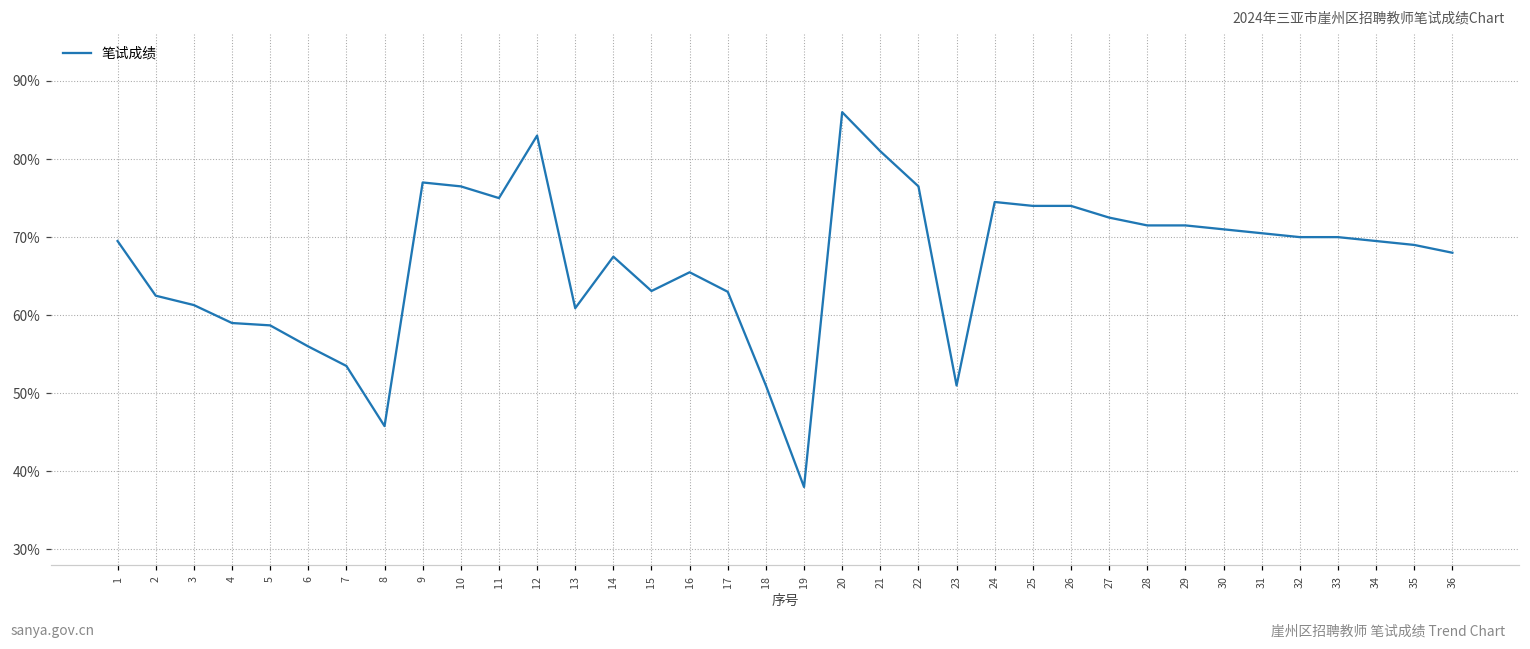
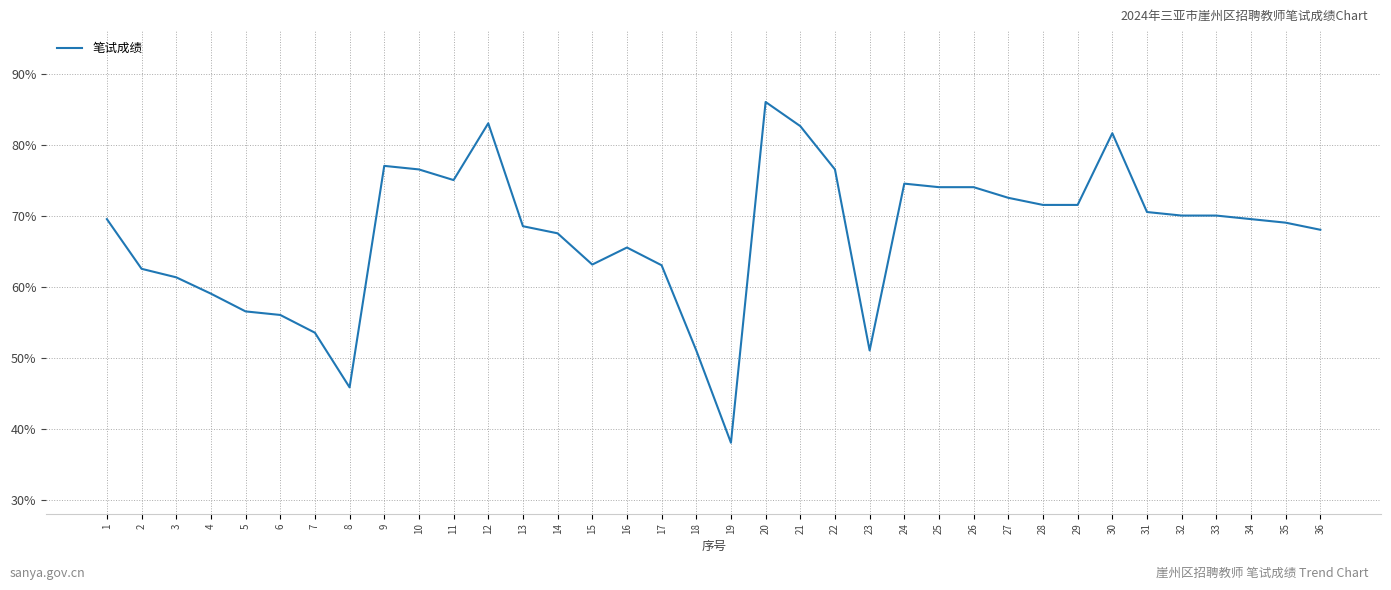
  {
    "1": "70%",
    "2": "63%",
    "3": "61%",
    "4": "59%",
-   "5": "59%",
+   "5": "57%",
    "6": "56%",
    "7": "54%",
    "8": "46%",
    "9": "77%",
    "10": "77%",
    "11": "75%",
    "12": "83%",
-   "13": "61%",
+   "13": "69%",
    "14": "68%",
    "15": "63%",
    "16": "66%",
    "17": "63%",
    "18": "51%",
    "19": "38%",
    "20": "86%",
-   "21": "81%",
+   "21": "83%",
    "22": "77%",
    "23": "51%",
    "24": "75%",
    "25": "74%",
    "26": "74%",
    "27": "73%",
    "28": "72%",
    "29": "72%",
-   "30": "71%",
+   "30": "82%",
    "31": "71%",
    "32": "70%",
    "33": "70%",
    "34": "70%",
    "35": "69%",
    "36": "68%"
  }
